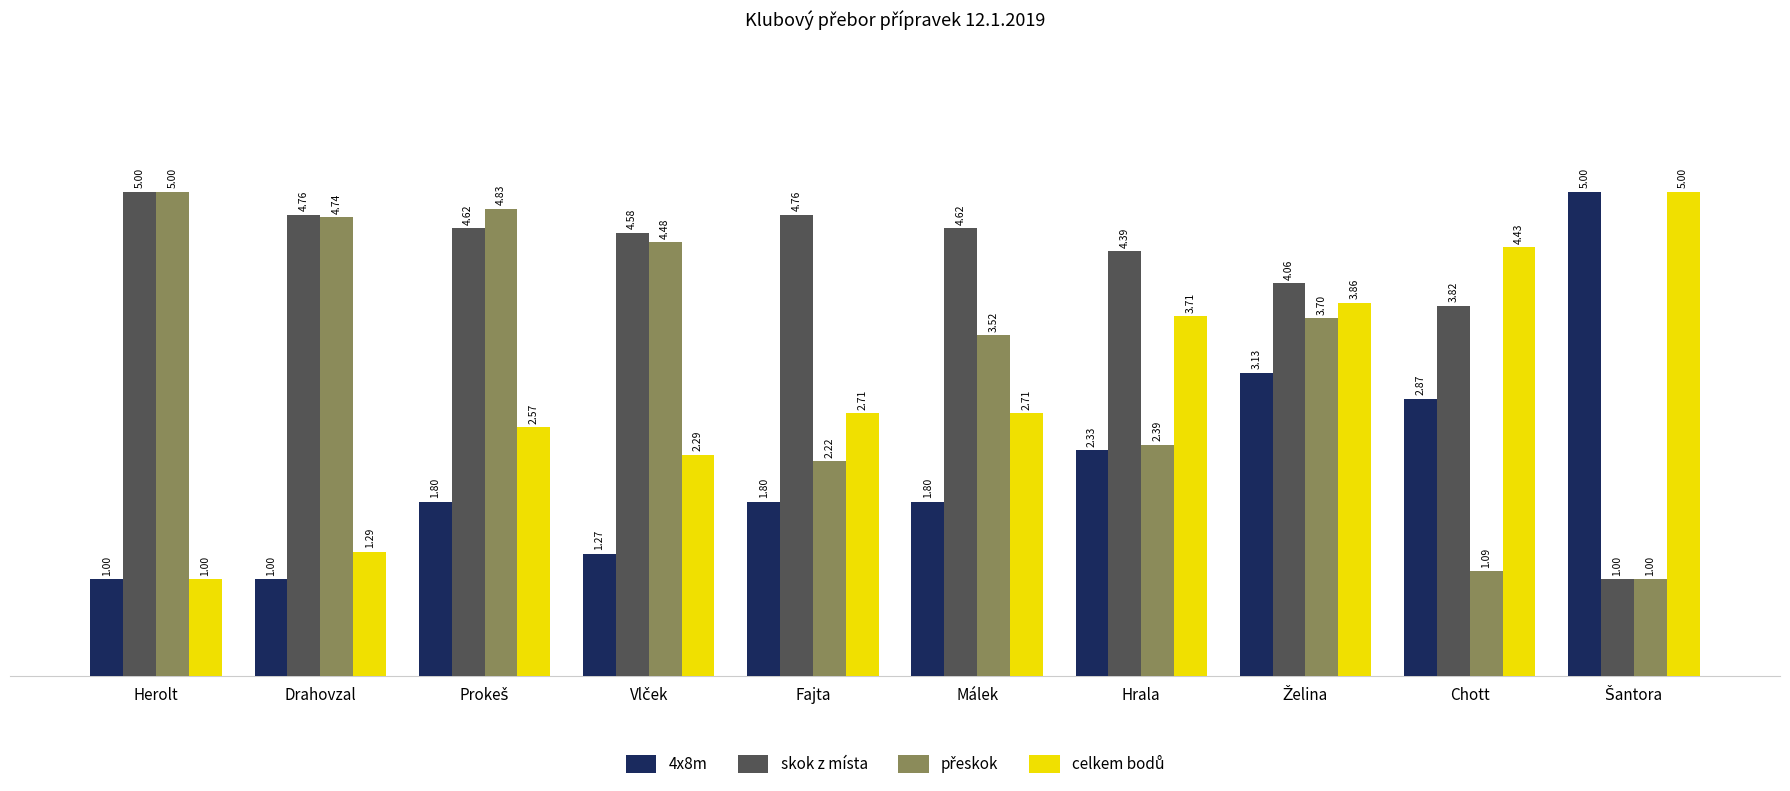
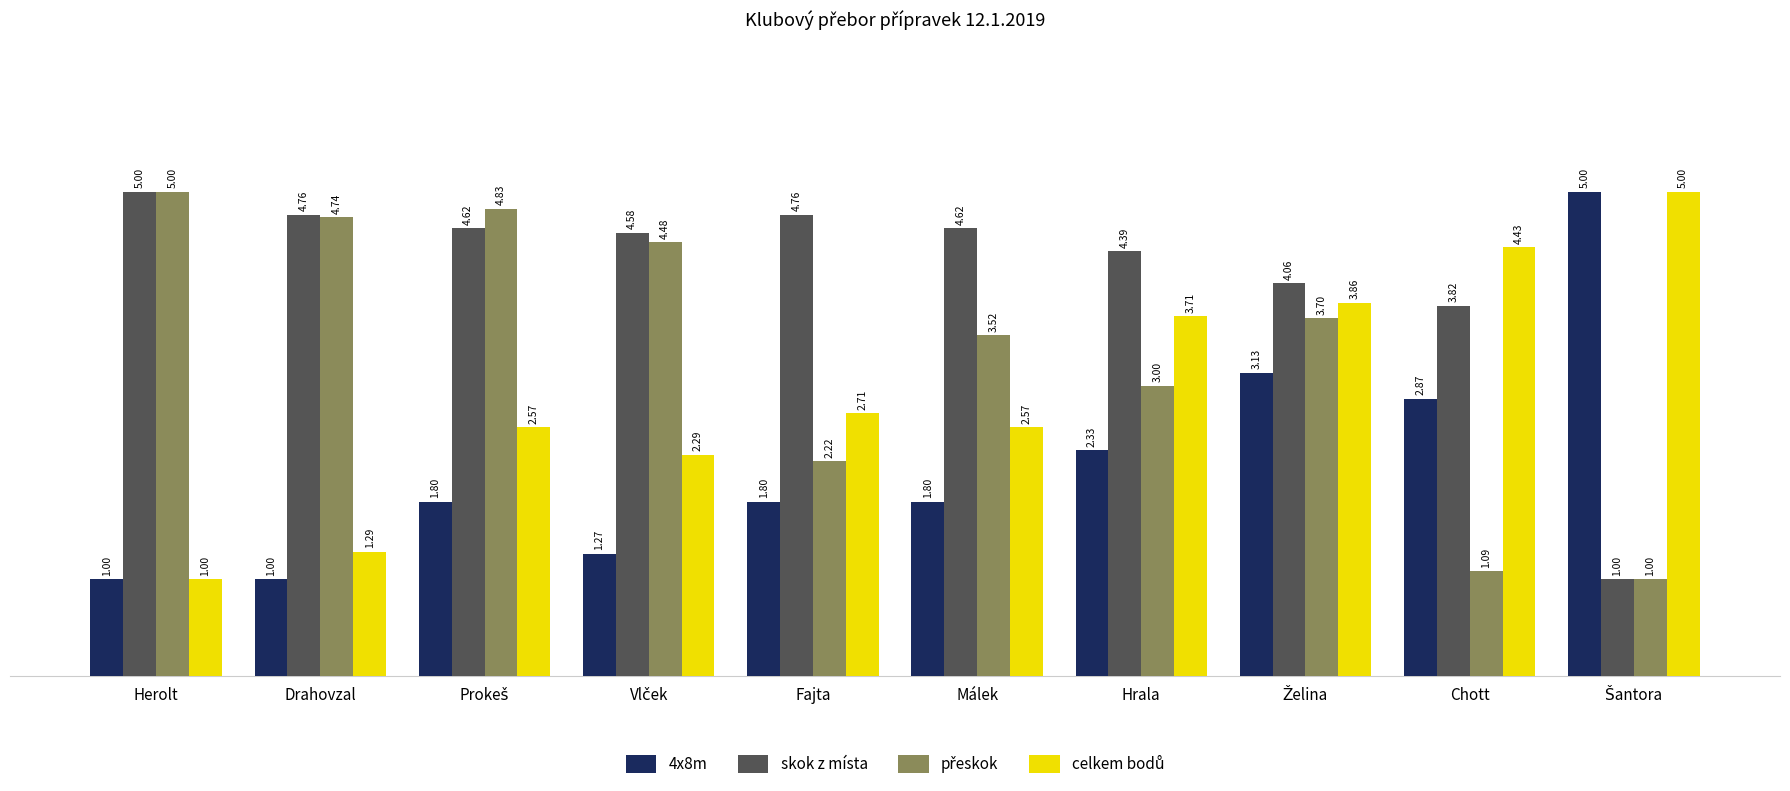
  {
    "4x8m": {
      "Herolt": 1.00,
      "Drahovzal": 1.00,
      "Prokeš": 1.80,
      "Vlček": 1.27,
      "Fajta": 1.80,
      "Málek": 1.80,
      "Hrala": 2.33,
      "Želina": 3.13,
      "Chott": 2.87,
      "Šantora": 5.00
    },
    "skok z místa": {
      "Herolt": 5.00,
      "Drahovzal": 4.76,
      "Prokeš": 4.62,
      "Vlček": 4.58,
      "Fajta": 4.76,
      "Málek": 4.62,
      "Hrala": 4.39,
      "Želina": 4.06,
      "Chott": 3.82,
      "Šantora": 1.00
    },
    "přeskok": {
      "Herolt": 5.00,
      "Drahovzal": 4.74,
      "Prokeš": 4.83,
      "Vlček": 4.48,
      "Fajta": 2.22,
      "Málek": 3.52,
-     "Hrala": 2.39,
+     "Hrala": 3.00,
      "Želina": 3.70,
      "Chott": 1.09,
      "Šantora": 1.00
    },
    "celkem bodů": {
      "Herolt": 1.00,
      "Drahovzal": 1.29,
      "Prokeš": 2.57,
      "Vlček": 2.29,
      "Fajta": 2.71,
-     "Málek": 2.71,
+     "Málek": 2.57,
      "Hrala": 3.71,
      "Želina": 3.86,
      "Chott": 4.43,
      "Šantora": 5.00
    }
  }
